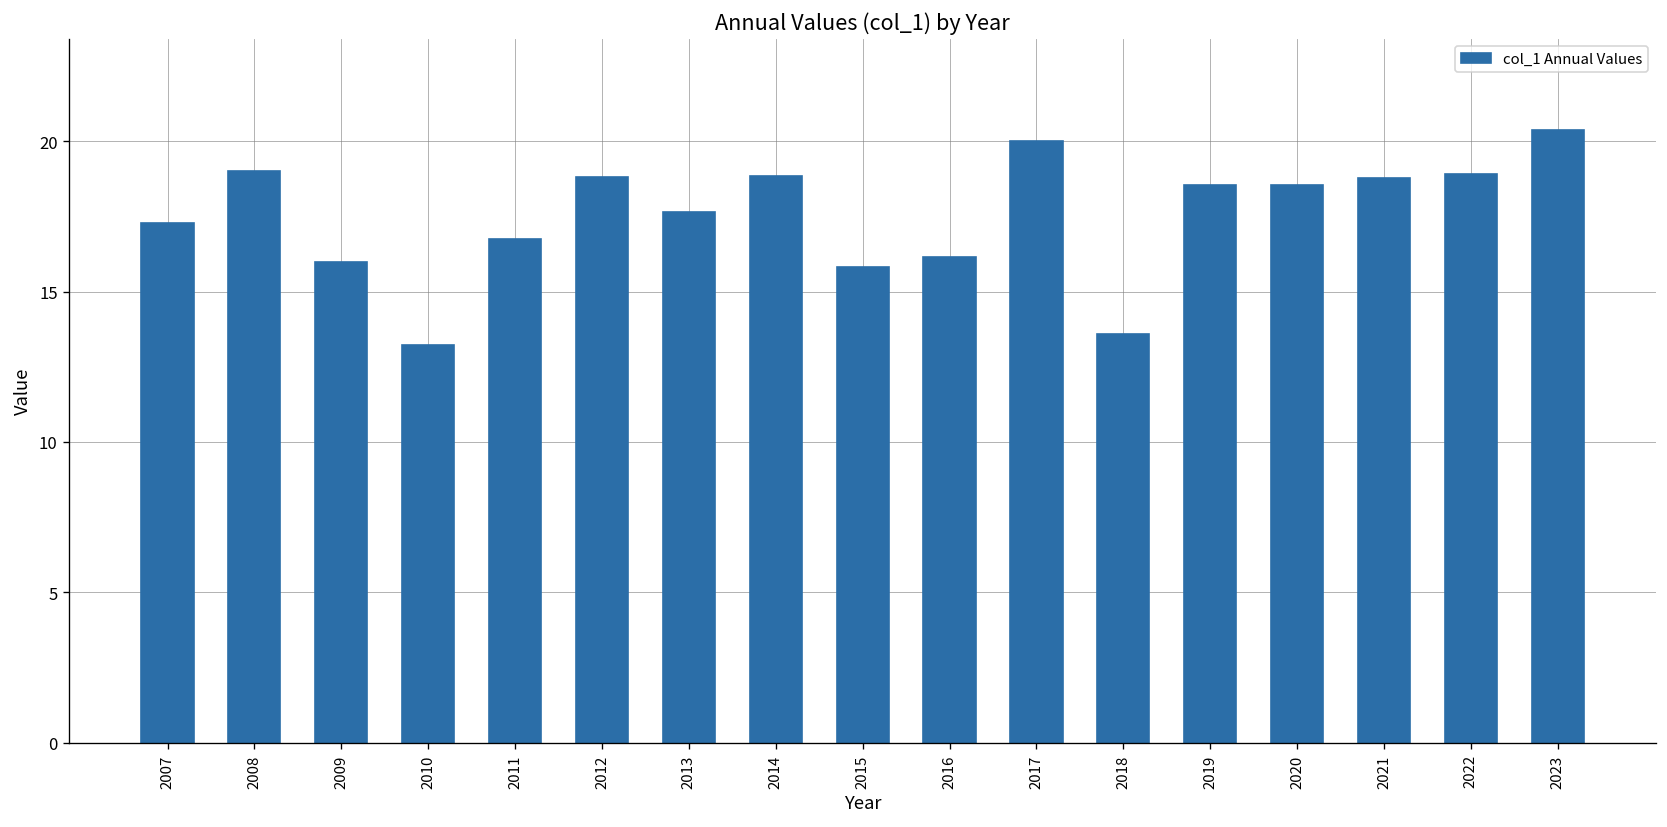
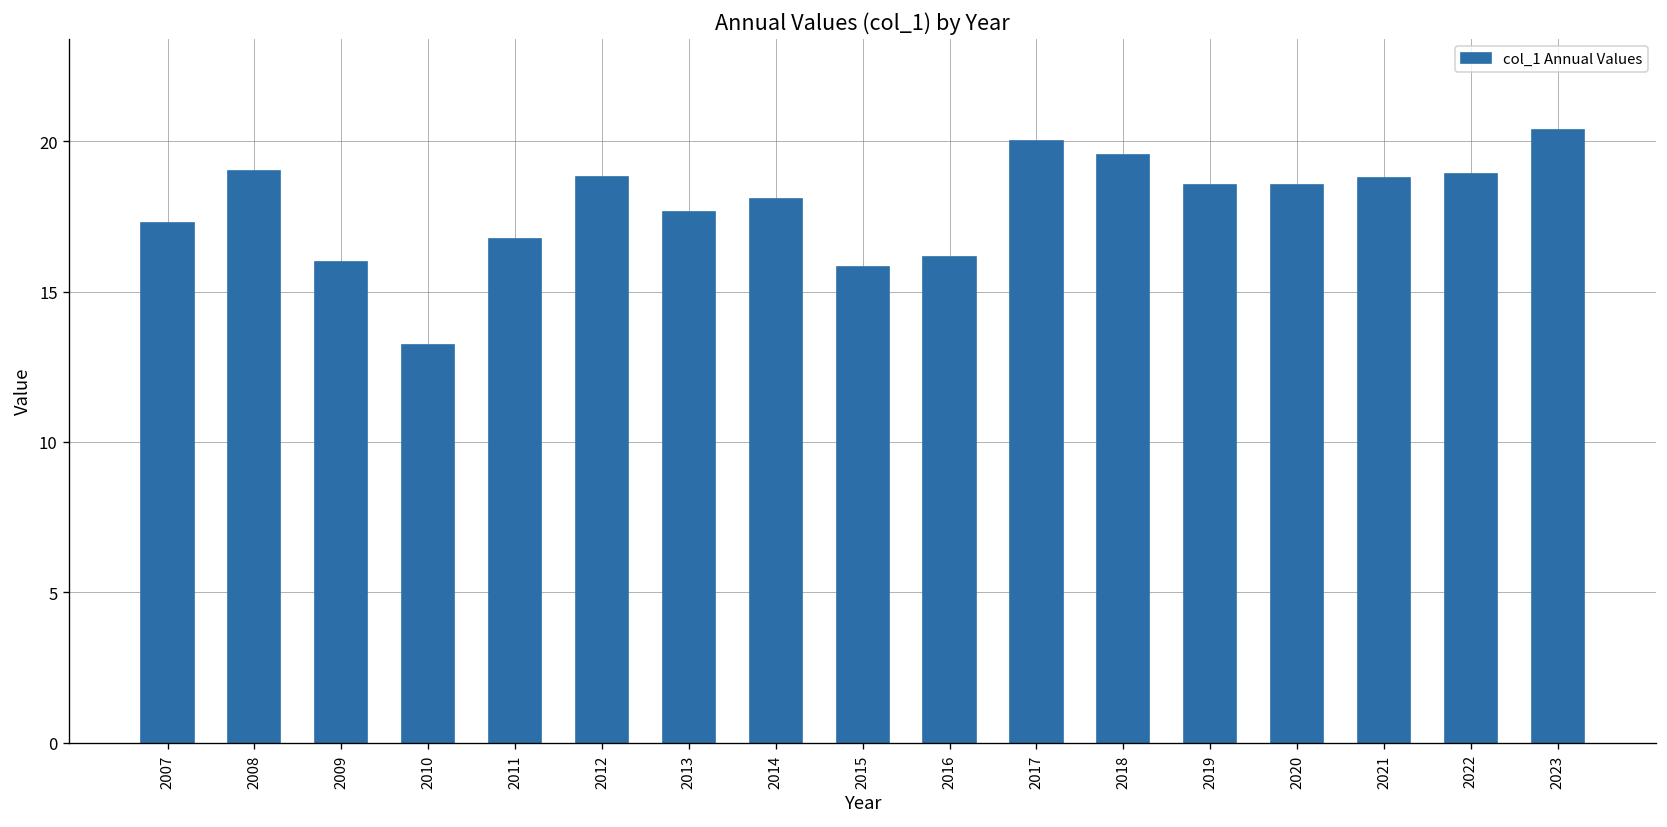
  {
    "2007": 17.3,
    "2008": 19.0,
    "2009": 16.0,
    "2010": 13.2,
    "2011": 16.8,
    "2012": 18.8,
    "2013": 17.7,
-   "2014": 18.8,
+   "2014": 18.1,
    "2015": 15.8,
    "2016": 16.1,
    "2017": 20.0,
-   "2018": 13.6,
+   "2018": 19.5,
    "2019": 18.5,
    "2020": 18.6,
    "2021": 18.8,
    "2022": 18.9,
    "2023": 20.4
  }
